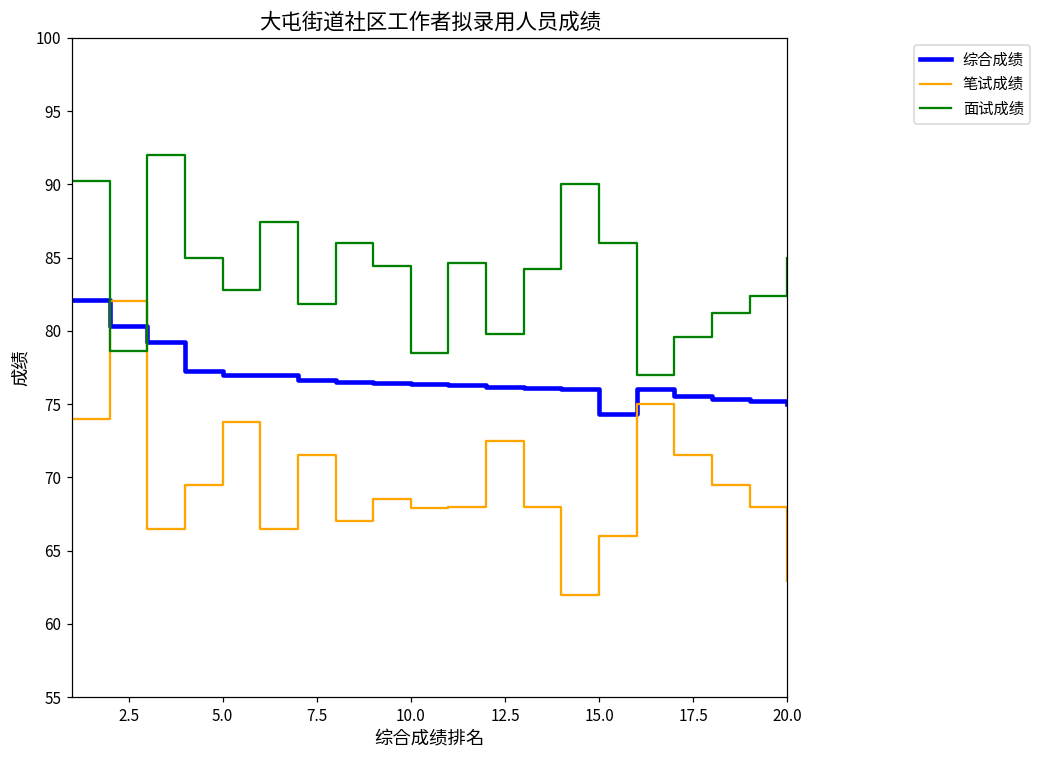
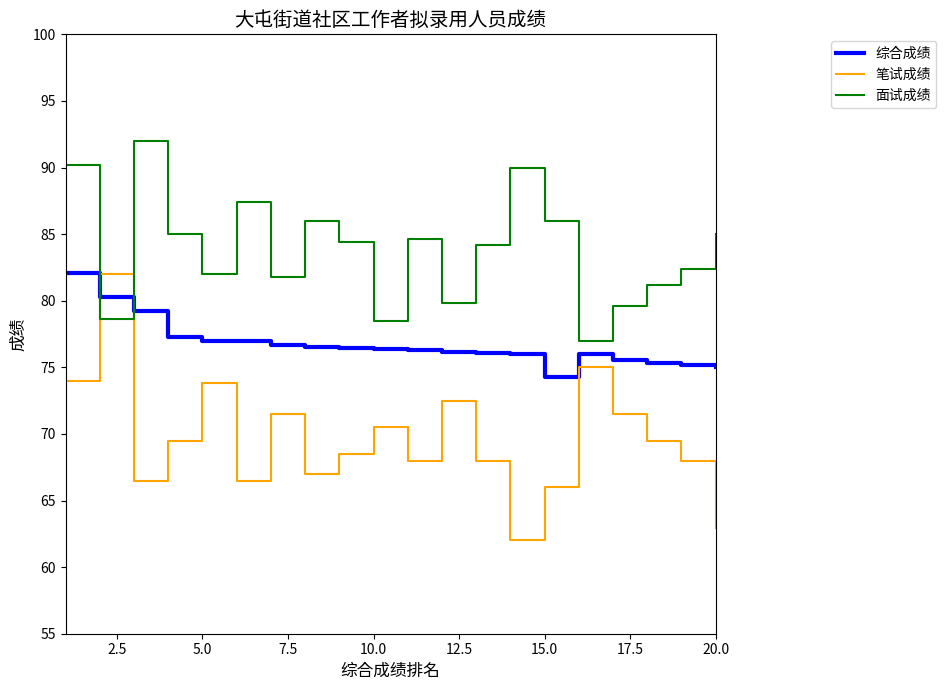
  {
    "综合成绩": {
      "5.0": 77.0,
      "10.0": 76.4,
      "15.0": 74.3,
      "20.0": 75.0
    },
    "笔试成绩": {
      "5.0": 73.8,
-     "10.0": 67.9,
+     "10.0": 70.5,
      "15.0": 66.0,
      "20.0": 62.9
    },
    "面试成绩": {
-     "5.0": 82.8,
+     "5.0": 82.0,
      "10.0": 78.5,
      "15.0": 86.0,
      "20.0": 85.0
    }
  }
